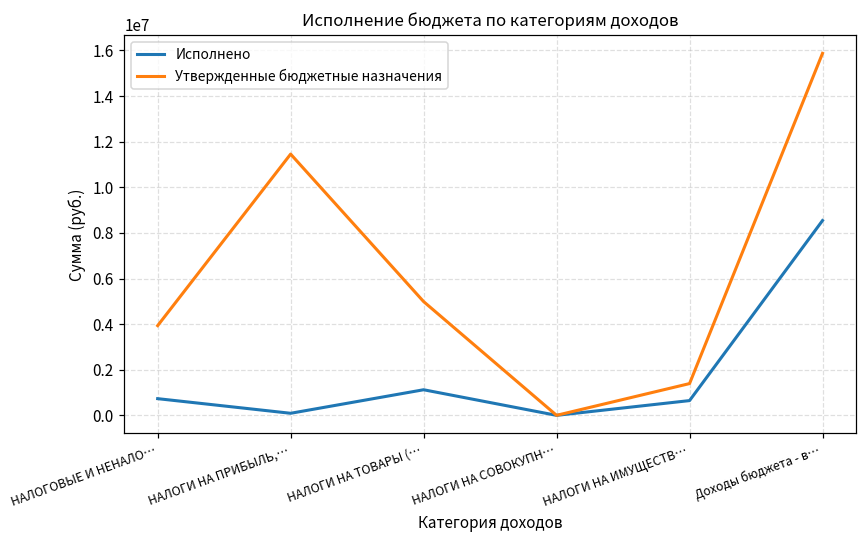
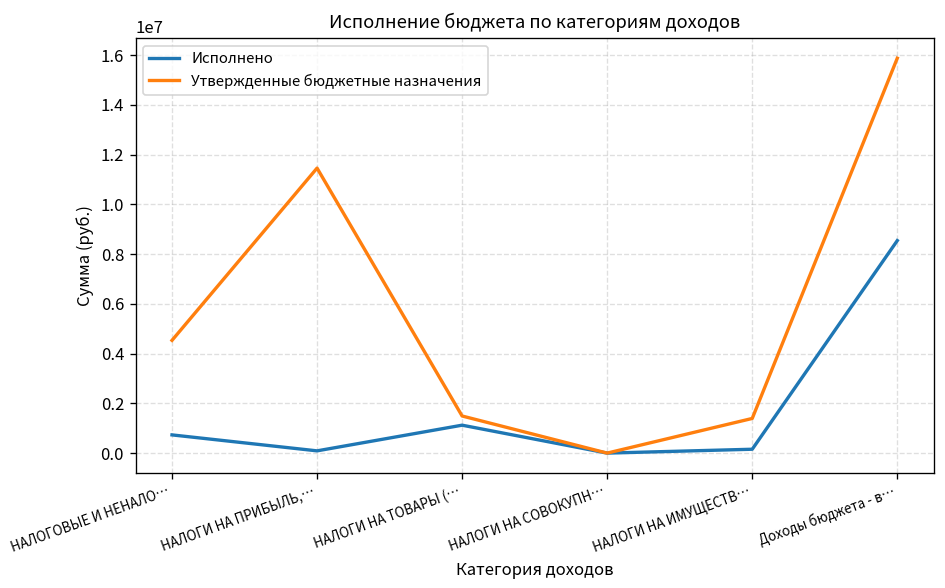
  {
    "Исполнено": {
      "НАЛОГОВЫЕ И НЕНАЛО…": 700000,
      "НАЛОГИ НА ПРИБЫЛЬ,…": 100000,
      "НАЛОГИ НА ТОВАРЫ (…": 1100000,
-     "НАЛОГИ НА ИМУЩЕСТВ…": 600000,
+     "НАЛОГИ НА ИМУЩЕСТВ…": 200000,
      "Доходы бюджета - в…": 8500000
    },
    "Утвержденные бюджетные назначения": {
-     "НАЛОГОВЫЕ И НЕНАЛО…": 3900000,
+     "НАЛОГОВЫЕ И НЕНАЛО…": 4500000,
      "НАЛОГИ НА ПРИБЫЛЬ,…": 11500000,
-     "НАЛОГИ НА ТОВАРЫ (…": 5000000,
+     "НАЛОГИ НА ТОВАРЫ (…": 1500000,
      "НАЛОГИ НА ИМУЩЕСТВ…": 1400000,
      "Доходы бюджета - в…": 15900000
    }
  }
